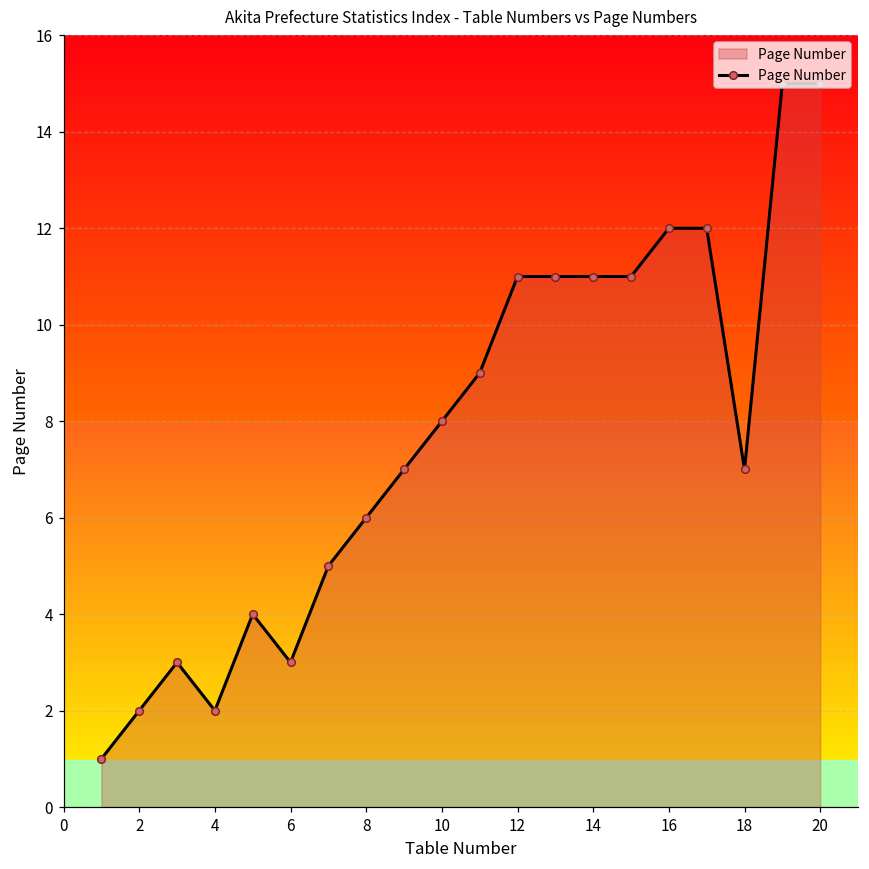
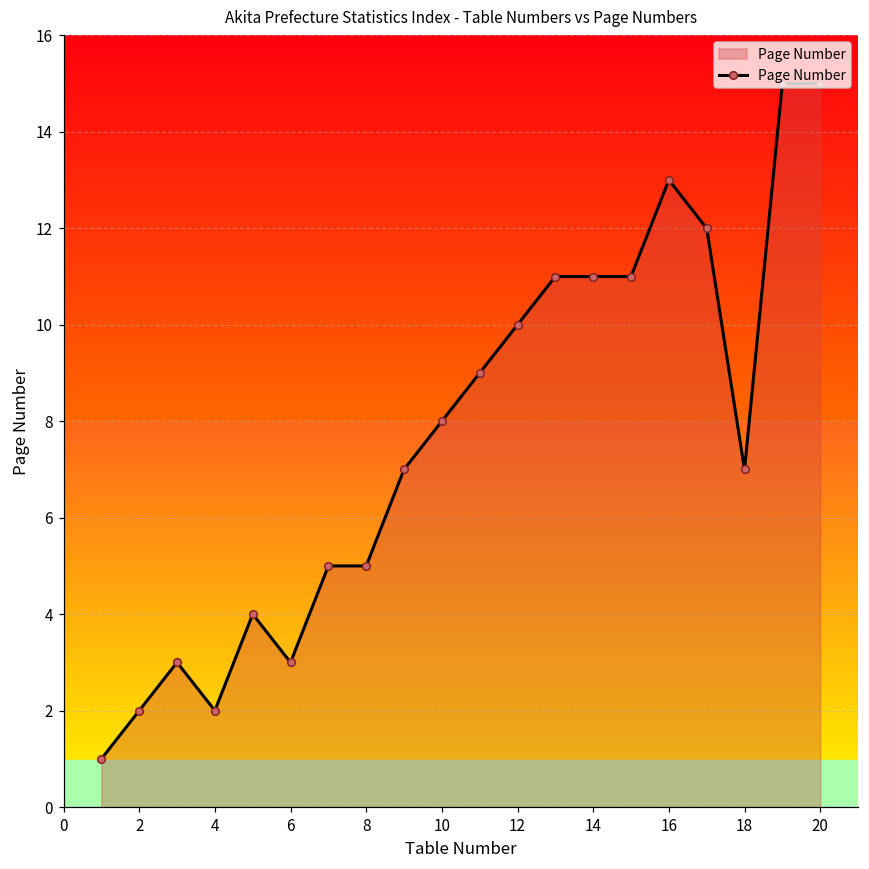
  {
    "2": 2,
    "4": 2,
    "6": 3,
-   "8": 6,
+   "8": 5,
    "10": 8,
-   "12": 11,
+   "12": 10,
    "14": 11,
-   "16": 12,
+   "16": 13,
    "18": 7
  }
